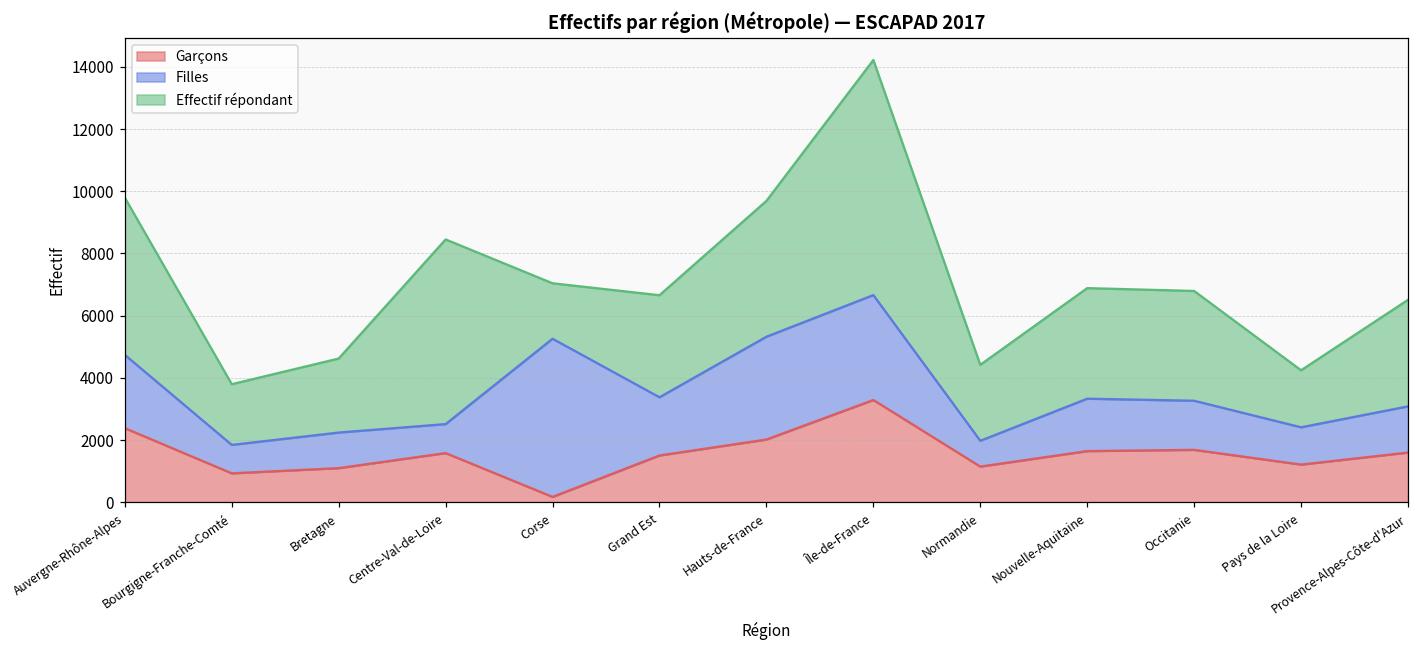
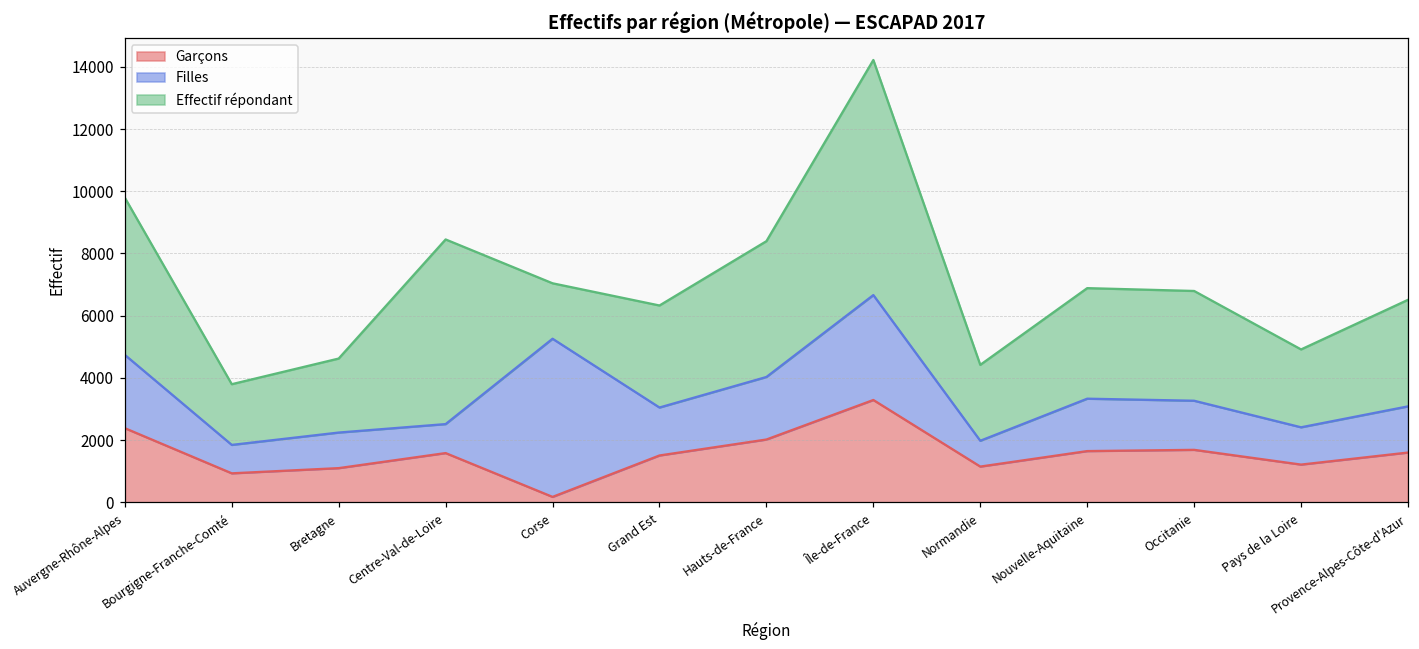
  {
    "Garçons": {
      "Auvergne-Rhône-Alpes": 2400,
      "Bourgigne-Franche-Comté": 900,
      "Bretagne": 1100,
      "Centre-Val-de-Loire": 1600,
      "Corse": 200,
      "Grand Est": 1500,
      "Hauts-de-France": 2000,
      "Île-de-France": 3300,
      "Normandie": 1100,
      "Nouvelle-Aquitaine": 1600,
      "Occitanie": 1700,
      "Pays de la Loire": 1200,
      "Provence-Alpes-Côte-d'Azur": 1600
    },
    "Filles": {
      "Auvergne-Rhône-Alpes": 2400,
      "Bourgigne-Franche-Comté": 900,
      "Bretagne": 1100,
      "Centre-Val-de-Loire": 900,
      "Corse": 5100,
-     "Grand Est": 1900,
-     "Hauts-de-France": 3300,
+     "Grand Est": 1500,
+     "Hauts-de-France": 2000,
      "Île-de-France": 3400,
      "Normandie": 800,
      "Nouvelle-Aquitaine": 1700,
      "Occitanie": 1600,
      "Pays de la Loire": 1200,
      "Provence-Alpes-Côte-d'Azur": 1500
    },
    "Effectif répondant": {
      "Auvergne-Rhône-Alpes": 5100,
      "Bourgigne-Franche-Comté": 2000,
      "Bretagne": 2400,
      "Centre-Val-de-Loire": 5900,
      "Corse": 1800,
      "Grand Est": 3300,
      "Hauts-de-France": 4400,
      "Île-de-France": 7600,
      "Normandie": 2400,
      "Nouvelle-Aquitaine": 3600,
      "Occitanie": 3500,
-     "Pays de la Loire": 1800,
+     "Pays de la Loire": 2500,
      "Provence-Alpes-Côte-d'Azur": 3400
    }
  }
